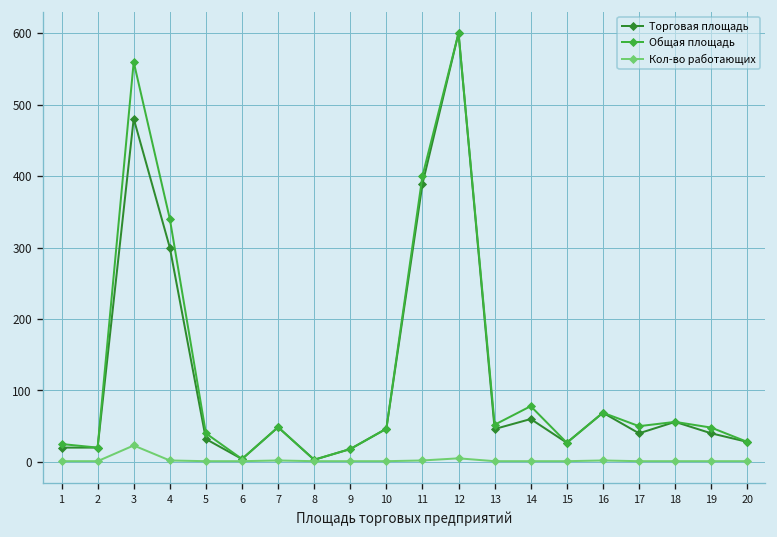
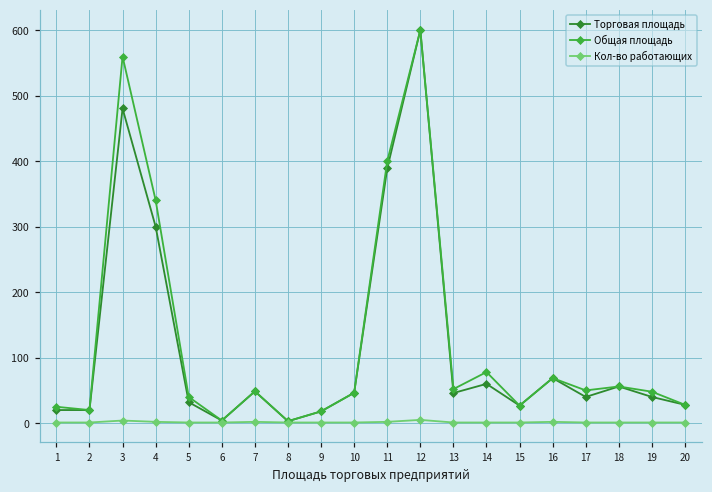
  {
    "Кол-во работающих": {
      "1": 0,
      "2": 0,
-     "3": 20,
+     "3": 0,
      "4": 0,
      "5": 0,
      "7": 0,
      "9": 0,
      "10": 0,
      "11": 0,
      "12": 10,
      "13": 0,
      "14": 0,
      "15": 0,
      "16": 0,
      "17": 0,
      "18": 0,
      "19": 0,
      "20": 0
    }
  }
